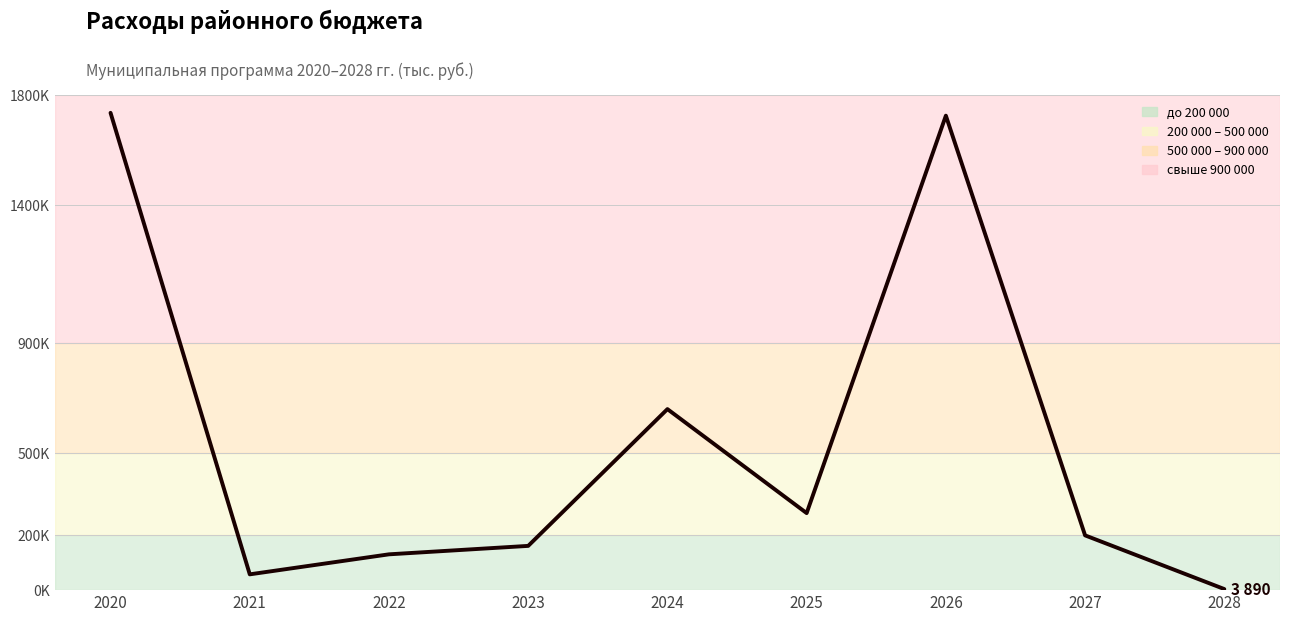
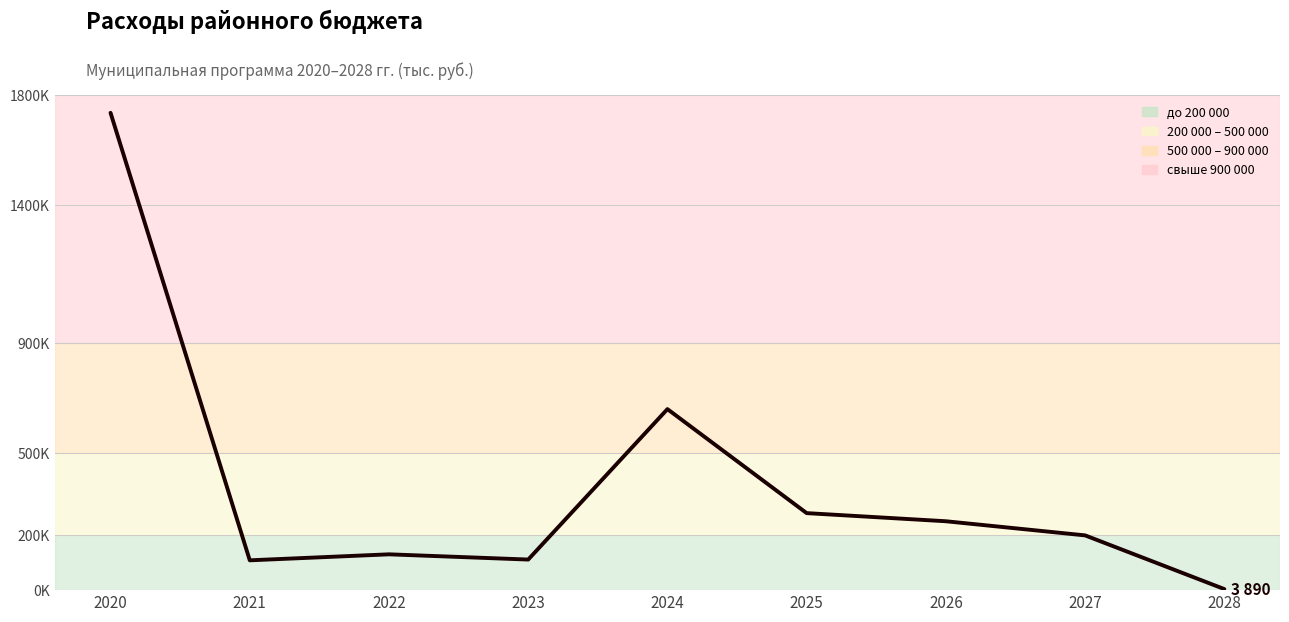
  {
    "2020": 1740000,
-   "2021": 60000,
+   "2021": 110000,
    "2022": 130000,
-   "2023": 160000,
+   "2023": 110000,
    "2024": 660000,
    "2025": 280000,
-   "2026": 1720000,
+   "2026": 250000,
    "2027": 200000
  }
